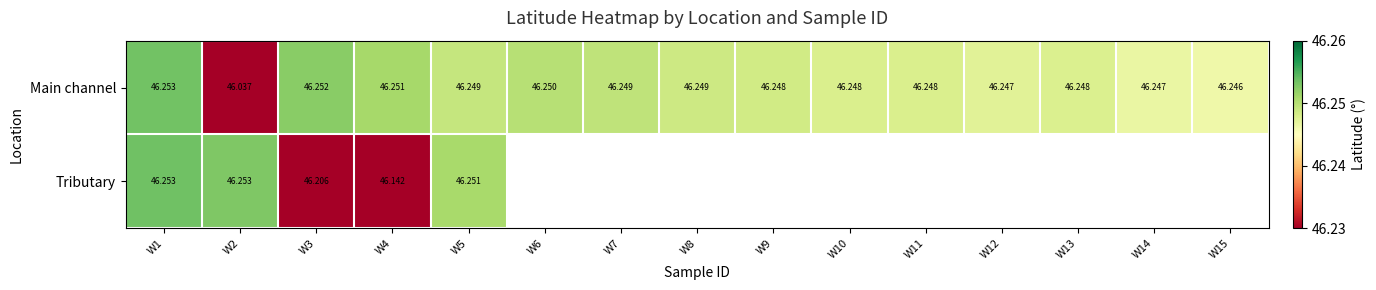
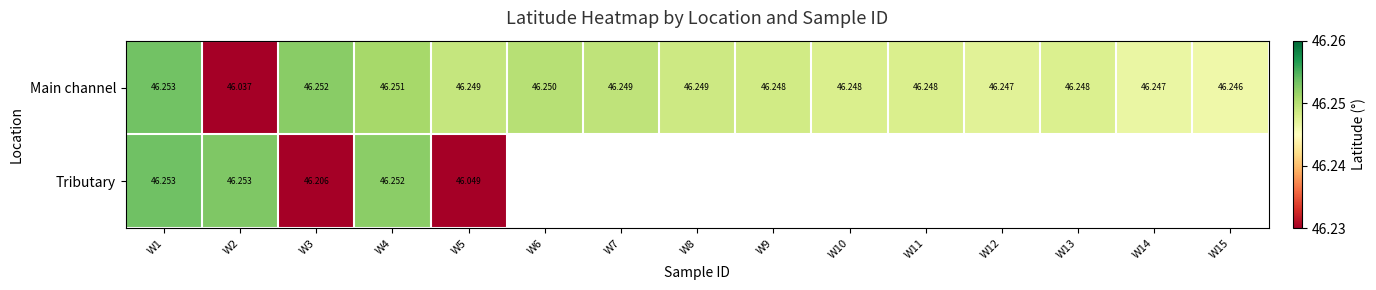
  {
    "Main channel": {
      "W1": 46.253,
      "W2": 46.037,
      "W3": 46.252,
      "W4": 46.251,
      "W5": 46.249,
      "W6": 46.250,
      "W7": 46.249,
      "W8": 46.249,
      "W9": 46.248,
      "W10": 46.248,
      "W11": 46.248,
      "W12": 46.247,
      "W13": 46.248,
      "W14": 46.247,
      "W15": 46.246
    },
    "Tributary": {
      "W1": 46.253,
      "W2": 46.253,
      "W3": 46.206,
-     "W4": 46.142,
-     "W5": 46.251
+     "W4": 46.252,
+     "W5": 46.049
    }
  }
